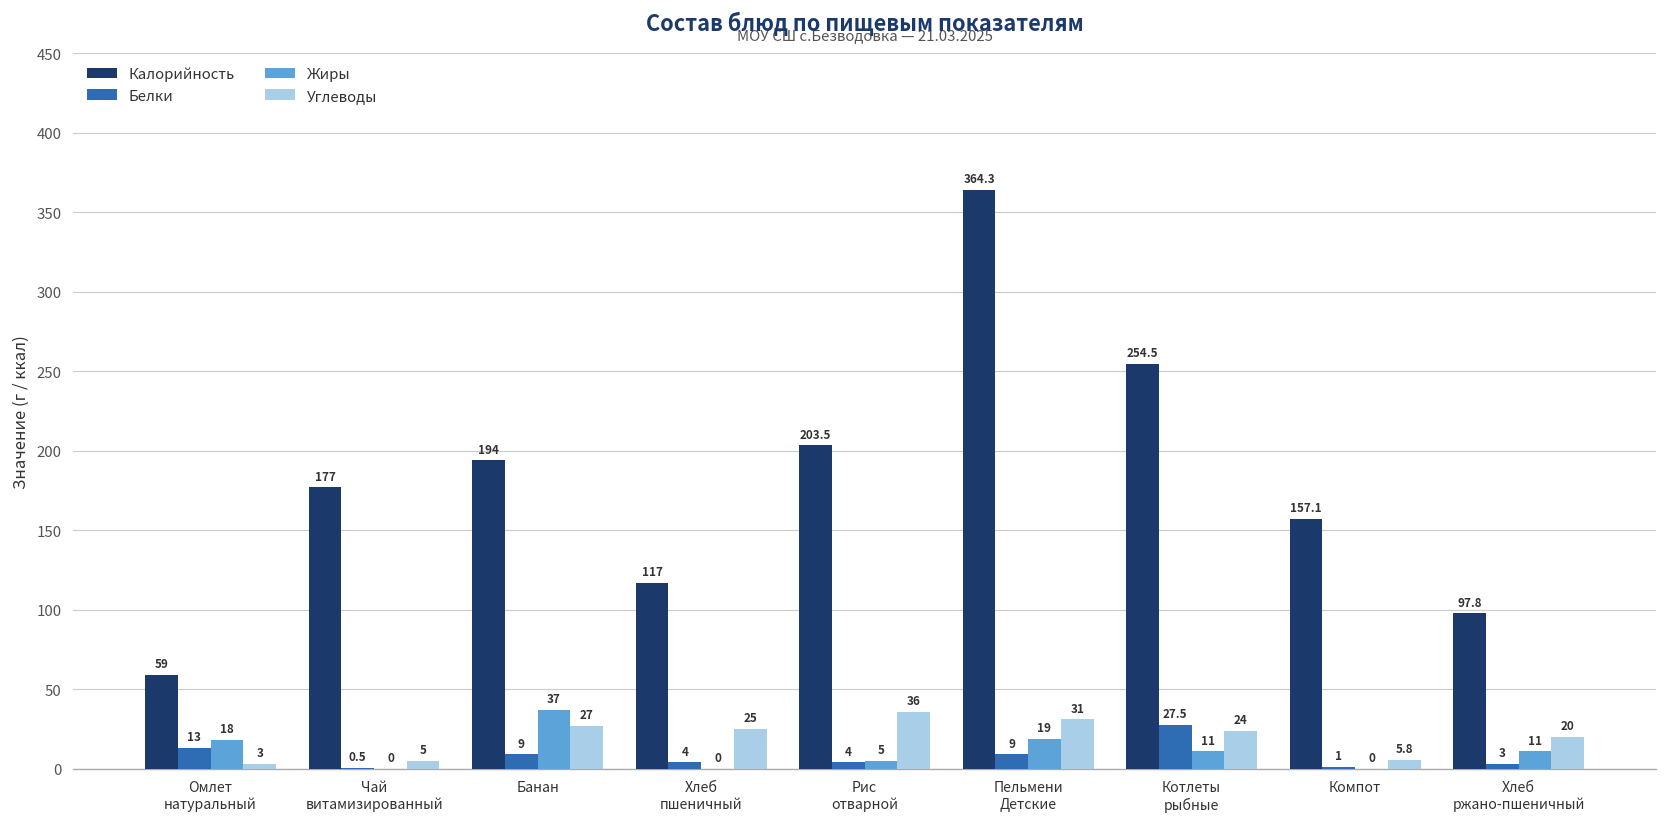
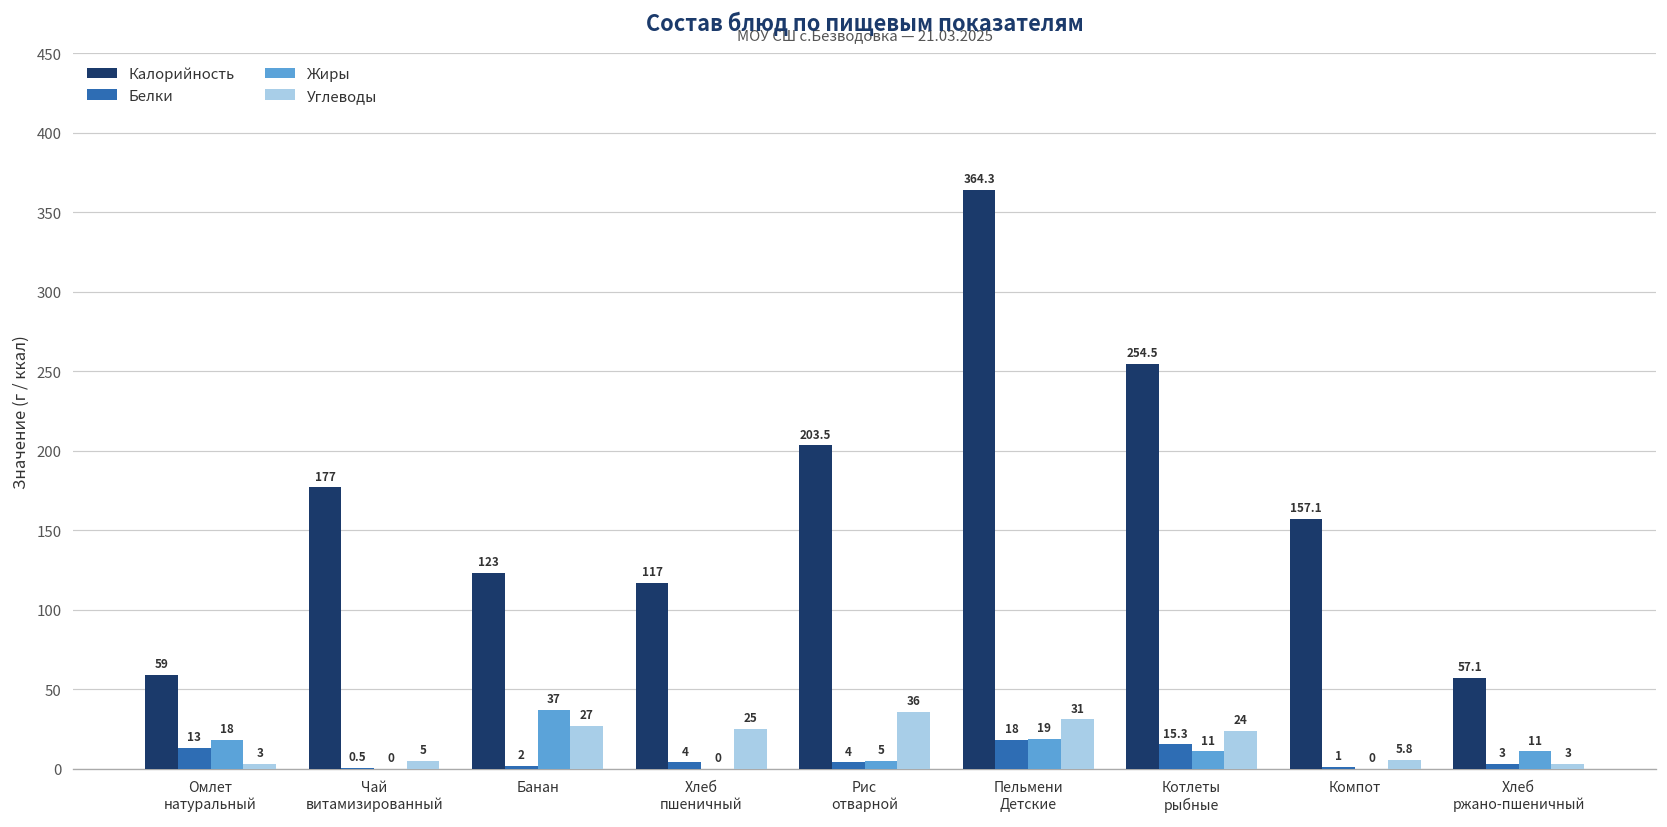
  {
    "Калорийность": {
      "Омлет натуральный": 59,
      "Чай витамизированный": 177,
-     "Банан": 194,
+     "Банан": 123,
      "Хлеб пшеничный": 117,
      "Рис отварной": 203.5,
      "Пельмени Детские": 364.3,
      "Котлеты рыбные": 254.5,
      "Компот": 157.1,
-     "Хлеб ржано-пшеничный": 97.8
+     "Хлеб ржано-пшеничный": 57.1
    },
    "Белки": {
      "Омлет натуральный": 13,
      "Чай витамизированный": 0.5,
-     "Банан": 9,
+     "Банан": 2,
      "Хлеб пшеничный": 4,
      "Рис отварной": 4,
-     "Пельмени Детские": 9,
-     "Котлеты рыбные": 27.5,
+     "Пельмени Детские": 18,
+     "Котлеты рыбные": 15.3,
      "Компот": 1,
      "Хлеб ржано-пшеничный": 3
    },
    "Жиры": {
      "Омлет натуральный": 18,
      "Чай витамизированный": 0,
      "Банан": 37,
      "Хлеб пшеничный": 0,
      "Рис отварной": 5,
      "Пельмени Детские": 19,
      "Котлеты рыбные": 11,
      "Компот": 0,
      "Хлеб ржано-пшеничный": 11
    },
    "Углеводы": {
      "Омлет натуральный": 3,
      "Чай витамизированный": 5,
      "Банан": 27,
      "Хлеб пшеничный": 25,
      "Рис отварной": 36,
      "Пельмени Детские": 31,
      "Котлеты рыбные": 24,
      "Компот": 5.8,
-     "Хлеб ржано-пшеничный": 20
+     "Хлеб ржано-пшеничный": 3
    }
  }
